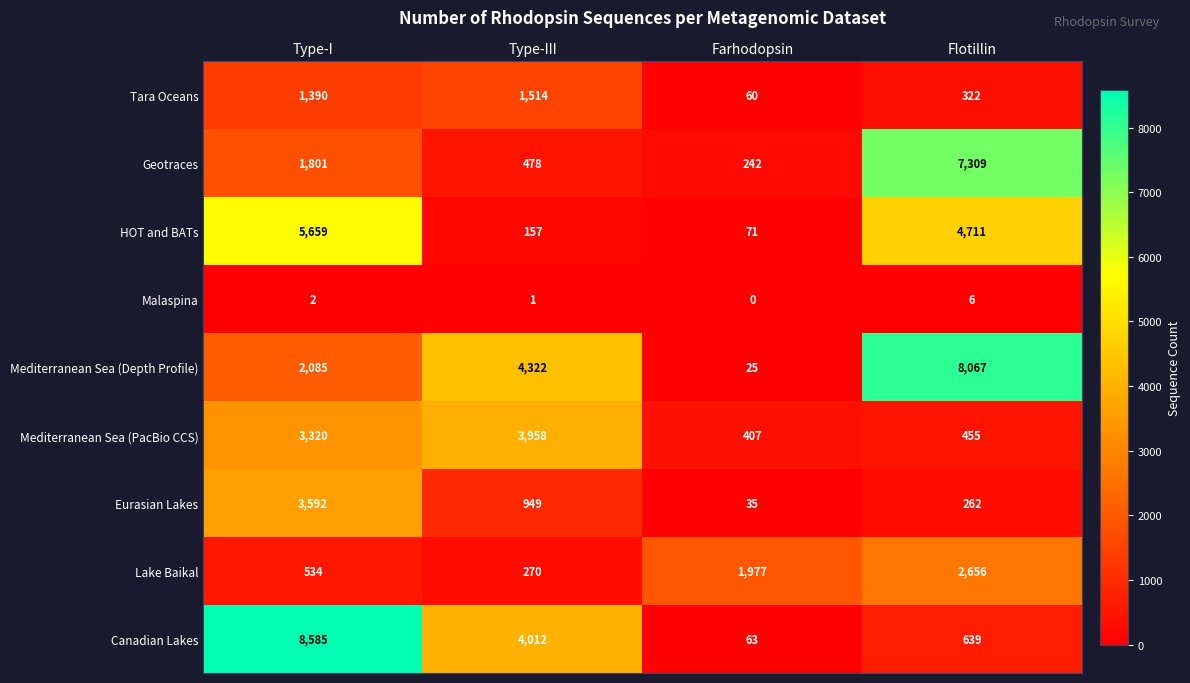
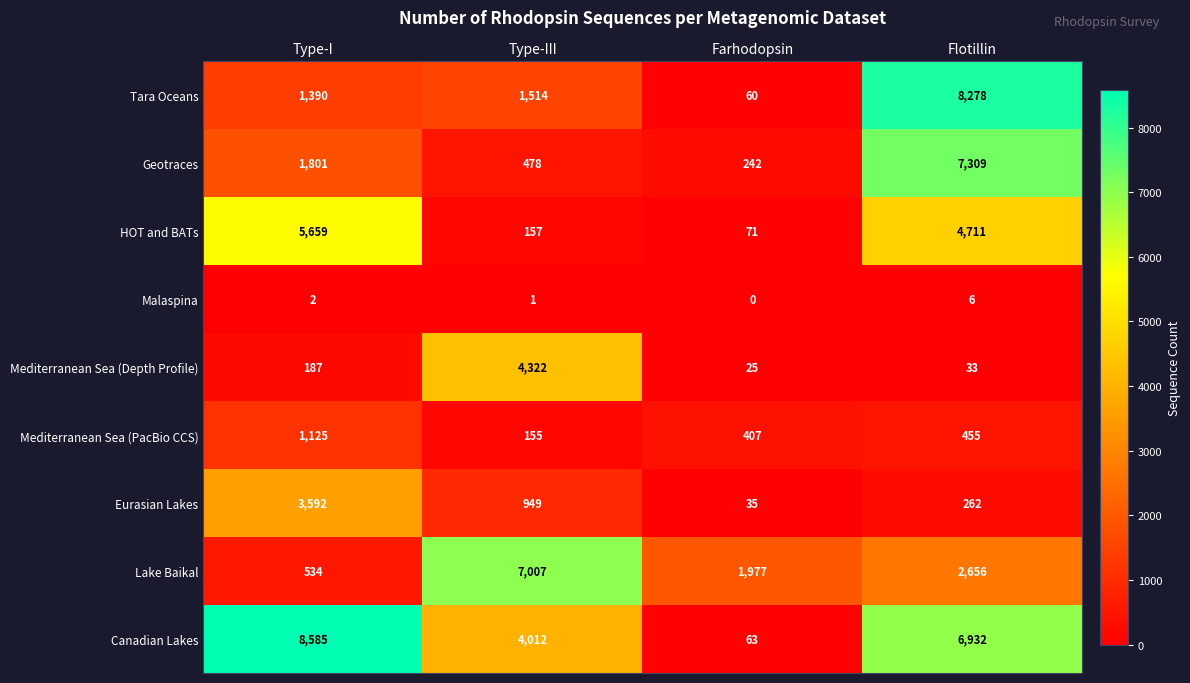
  {
    "Tara Oceans": {
      "Type-I": "1,390",
      "Type-III": "1,514",
      "Farhodopsin": "60",
-     "Flotillin": "322"
+     "Flotillin": "8,278"
    },
    "Geotraces": {
      "Type-I": "1,801",
      "Type-III": "478",
      "Farhodopsin": "242",
      "Flotillin": "7,309"
    },
    "HOT and BATs": {
      "Type-I": "5,659",
      "Type-III": "157",
      "Farhodopsin": "71",
      "Flotillin": "4,711"
    },
    "Malaspina": {
      "Type-I": "2",
      "Type-III": "1",
      "Farhodopsin": "0",
      "Flotillin": "6"
    },
    "Mediterranean Sea (Depth Profile)": {
-     "Type-I": "2,085",
+     "Type-I": "187",
      "Type-III": "4,322",
      "Farhodopsin": "25",
-     "Flotillin": "8,067"
+     "Flotillin": "33"
    },
    "Mediterranean Sea (PacBio CCS)": {
-     "Type-I": "3,320",
-     "Type-III": "3,958",
+     "Type-I": "1,125",
+     "Type-III": "155",
      "Farhodopsin": "407",
      "Flotillin": "455"
    },
    "Eurasian Lakes": {
      "Type-I": "3,592",
      "Type-III": "949",
      "Farhodopsin": "35",
      "Flotillin": "262"
    },
    "Lake Baikal": {
      "Type-I": "534",
-     "Type-III": "270",
+     "Type-III": "7,007",
      "Farhodopsin": "1,977",
      "Flotillin": "2,656"
    },
    "Canadian Lakes": {
      "Type-I": "8,585",
      "Type-III": "4,012",
      "Farhodopsin": "63",
-     "Flotillin": "639"
+     "Flotillin": "6,932"
    }
  }
